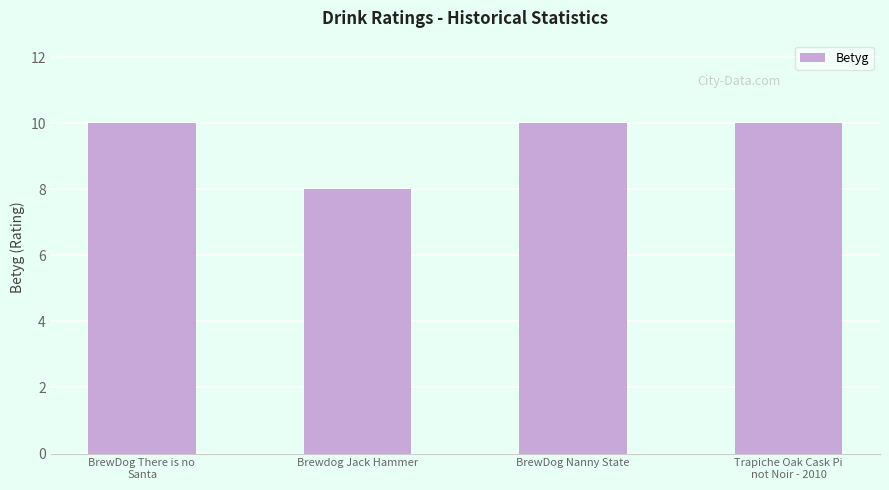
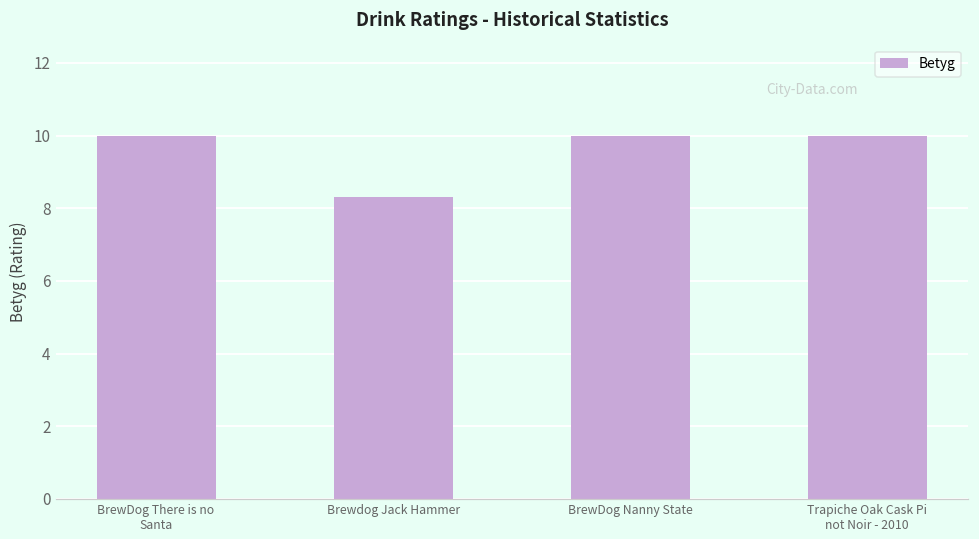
  {
    "BrewDog There is no Santa": 10.0,
-   "Brewdog Jack Hammer": 8.0,
+   "Brewdog Jack Hammer": 8.3,
    "BrewDog Nanny State": 10.0,
    "Trapiche Oak Cask Pi not Noir - 2010": 10.0
  }
